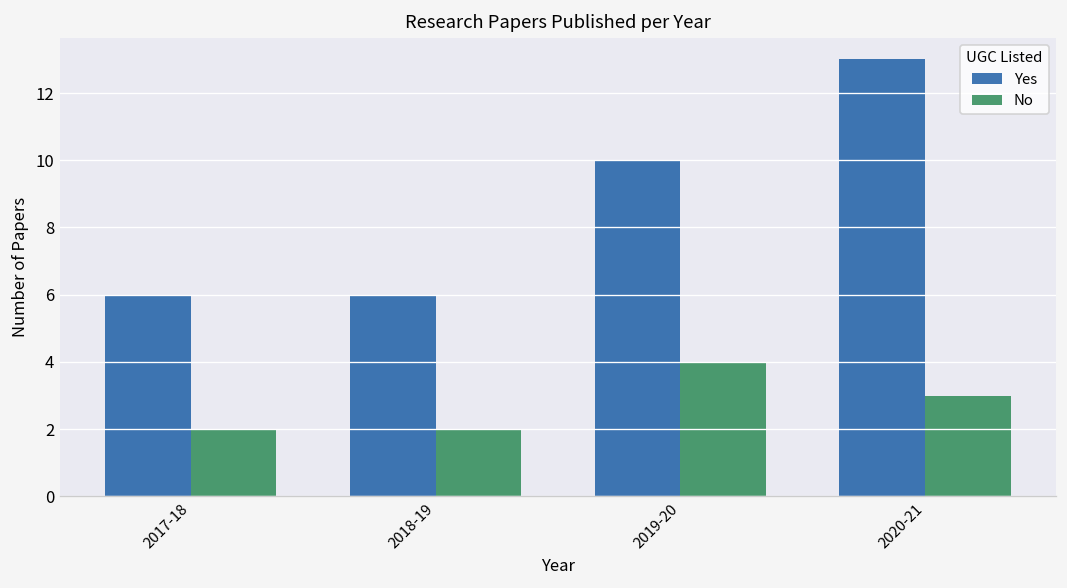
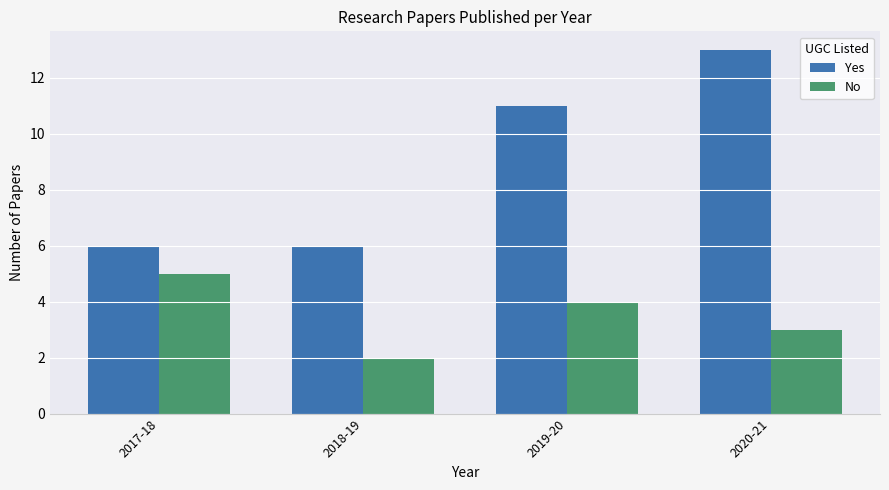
  {
    "Yes": {
      "2017-18": 6,
      "2018-19": 6,
-     "2019-20": 10,
+     "2019-20": 11,
      "2020-21": 13
    },
    "No": {
-     "2017-18": 2,
+     "2017-18": 5,
      "2018-19": 2,
      "2019-20": 4,
      "2020-21": 3
    }
  }
